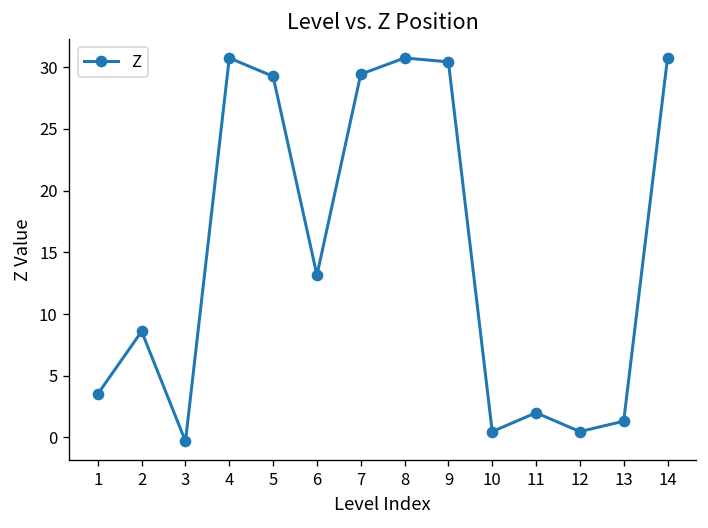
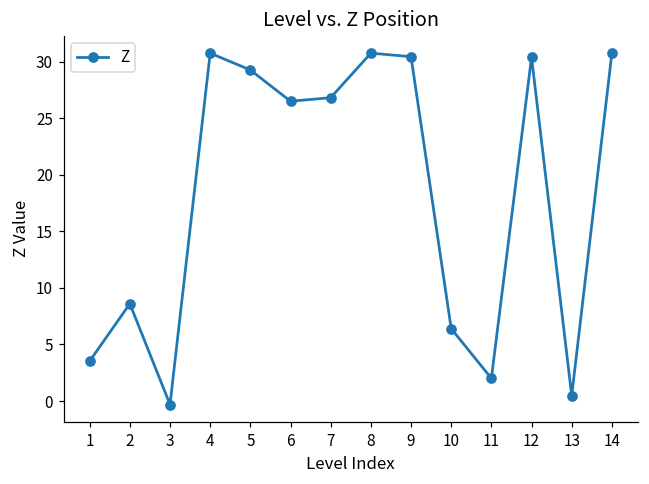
  {
    "1": 3.5,
    "2": 8.6,
    "3": -0.3,
    "4": 30.8,
    "5": 29.3,
-   "6": 13.2,
-   "7": 29.4,
+   "6": 26.5,
+   "7": 26.8,
    "8": 30.8,
    "9": 30.4,
-   "10": 0.5,
+   "10": 6.4,
    "11": 2.0,
-   "12": 0.5,
-   "13": 1.3,
+   "12": 30.4,
+   "13": 0.5,
    "14": 30.8
  }
